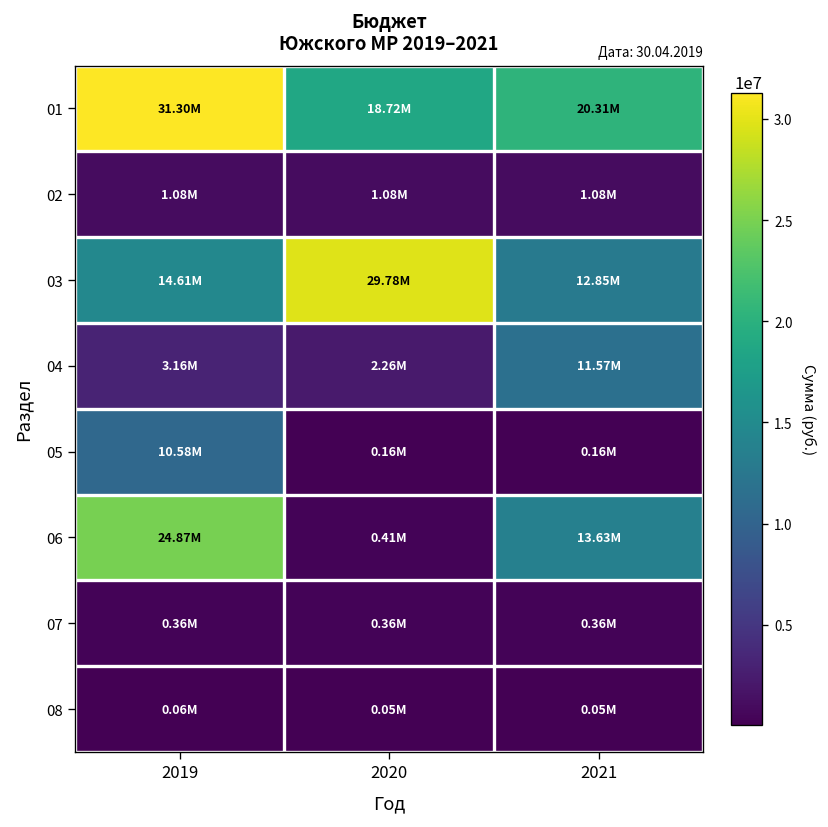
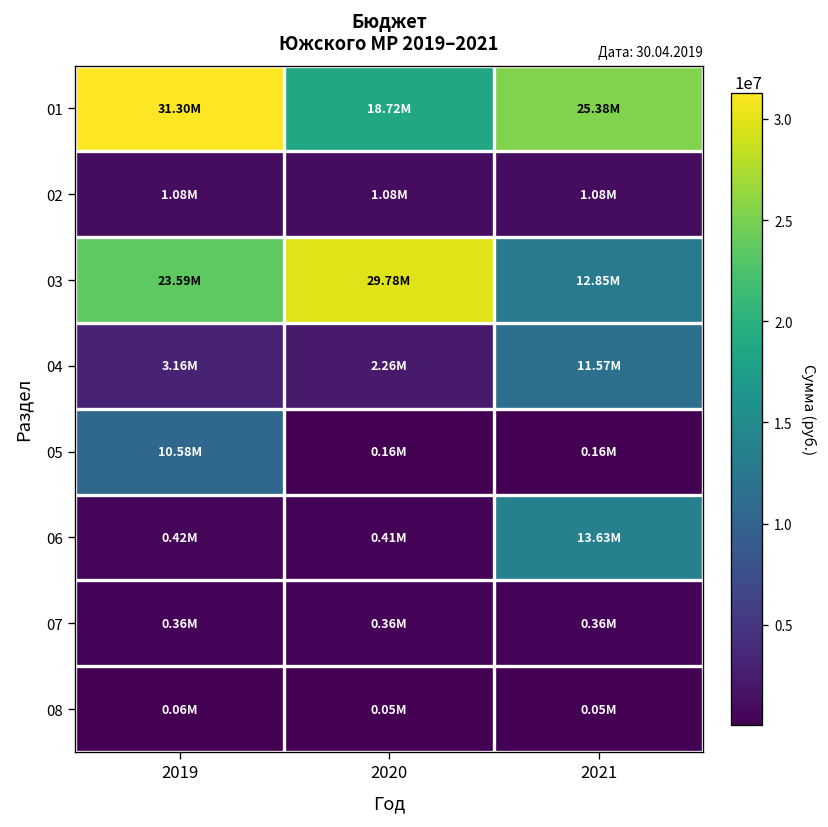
  {
    "01": {
      "2019": "31.30M",
      "2020": "18.72M",
-     "2021": "20.31M"
+     "2021": "25.38M"
    },
    "02": {
      "2019": "1.08M",
      "2020": "1.08M",
      "2021": "1.08M"
    },
    "03": {
-     "2019": "14.61M",
+     "2019": "23.59M",
      "2020": "29.78M",
      "2021": "12.85M"
    },
    "04": {
      "2019": "3.16M",
      "2020": "2.26M",
      "2021": "11.57M"
    },
    "05": {
      "2019": "10.58M",
      "2020": "0.16M",
      "2021": "0.16M"
    },
    "06": {
-     "2019": "24.87M",
+     "2019": "0.42M",
      "2020": "0.41M",
      "2021": "13.63M"
    },
    "07": {
      "2019": "0.36M",
      "2020": "0.36M",
      "2021": "0.36M"
    },
    "08": {
      "2019": "0.06M",
      "2020": "0.05M",
      "2021": "0.05M"
    }
  }
